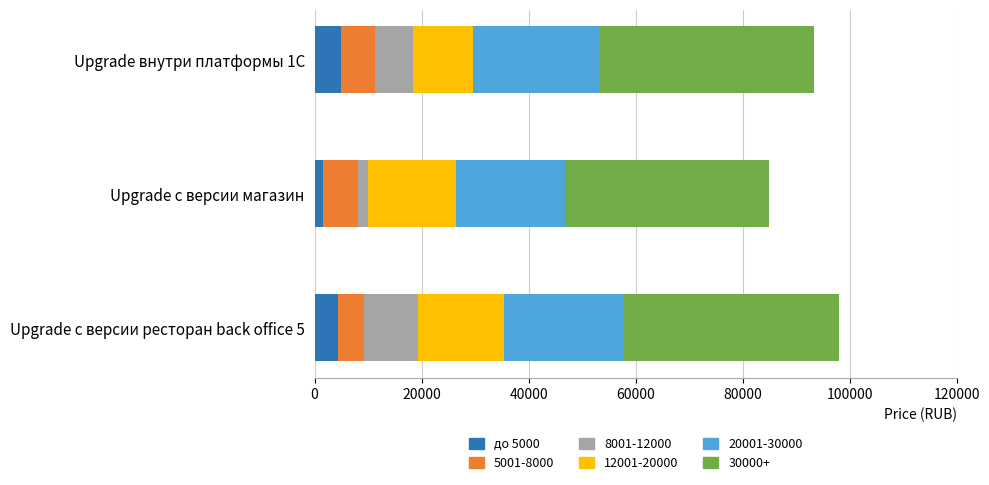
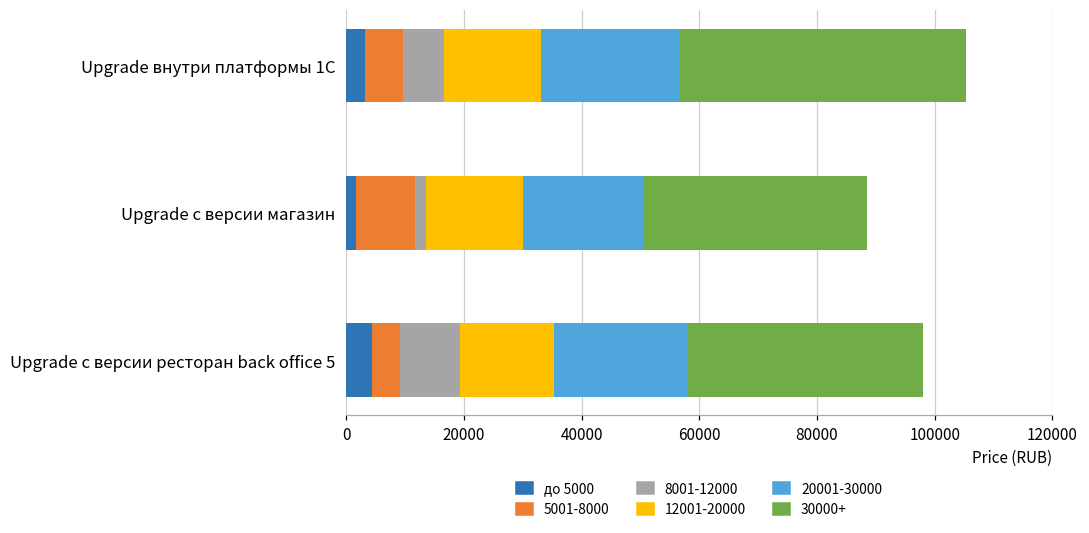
  {
    "до 5000": {
-     "Upgrade внутри платформы 1С": 5000,
+     "Upgrade внутри платформы 1С": 3000,
      "Upgrade с версии магазин": 2000,
      "Upgrade с версии ресторан back office 5": 4000
    },
    "5001-8000": {
      "Upgrade внутри платформы 1С": 6000,
-     "Upgrade с версии магазин": 6000,
+     "Upgrade с версии магазин": 10000,
      "Upgrade с версии ресторан back office 5": 5000
    },
    "8001-12000": {
      "Upgrade внутри платформы 1С": 7000,
      "Upgrade с версии магазин": 2000,
      "Upgrade с версии ресторан back office 5": 10000
    },
    "12001-20000": {
-     "Upgrade внутри платформы 1С": 11000,
+     "Upgrade внутри платформы 1С": 16000,
      "Upgrade с версии магазин": 17000,
      "Upgrade с версии ресторан back office 5": 16000
    },
    "20001-30000": {
      "Upgrade внутри платформы 1С": 24000,
      "Upgrade с версии магазин": 20000,
      "Upgrade с версии ресторан back office 5": 22000
    },
    "30000+": {
-     "Upgrade внутри платформы 1С": 40000,
+     "Upgrade внутри платформы 1С": 49000,
      "Upgrade с версии магазин": 38000,
      "Upgrade с версии ресторан back office 5": 40000
    }
  }
